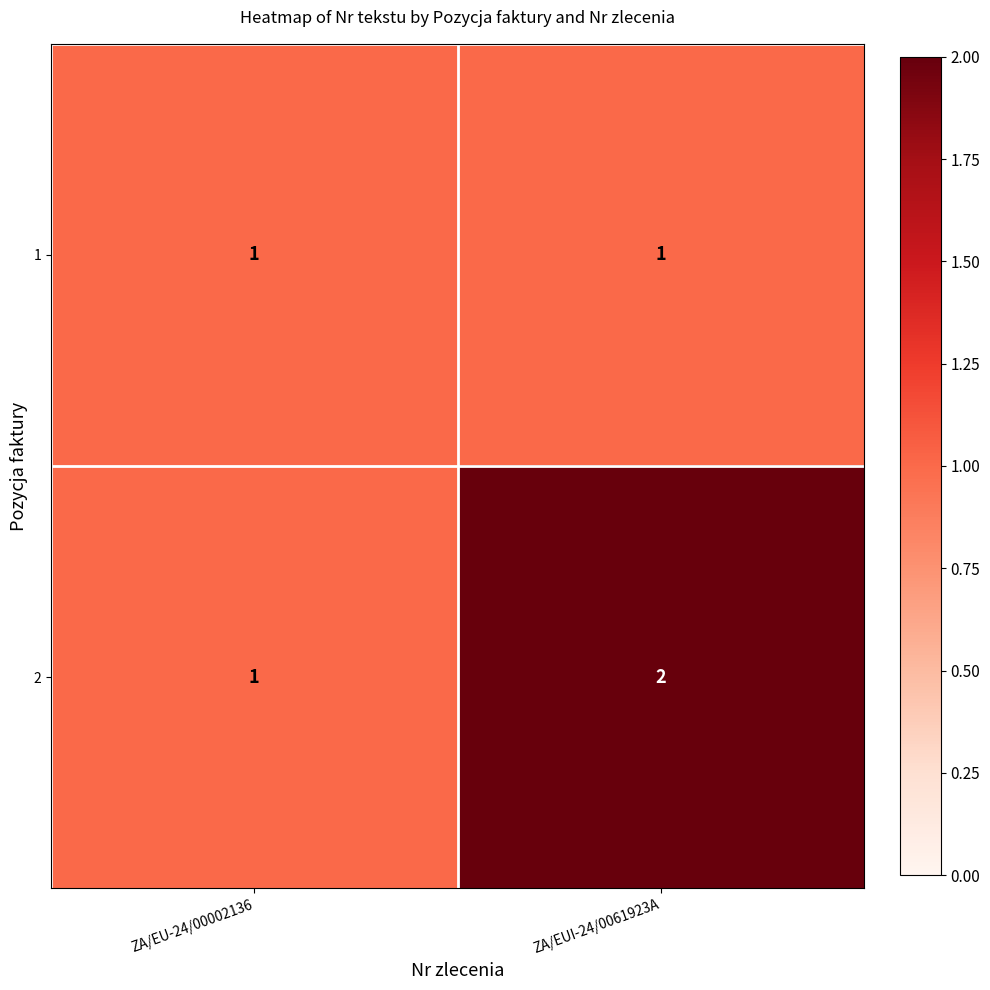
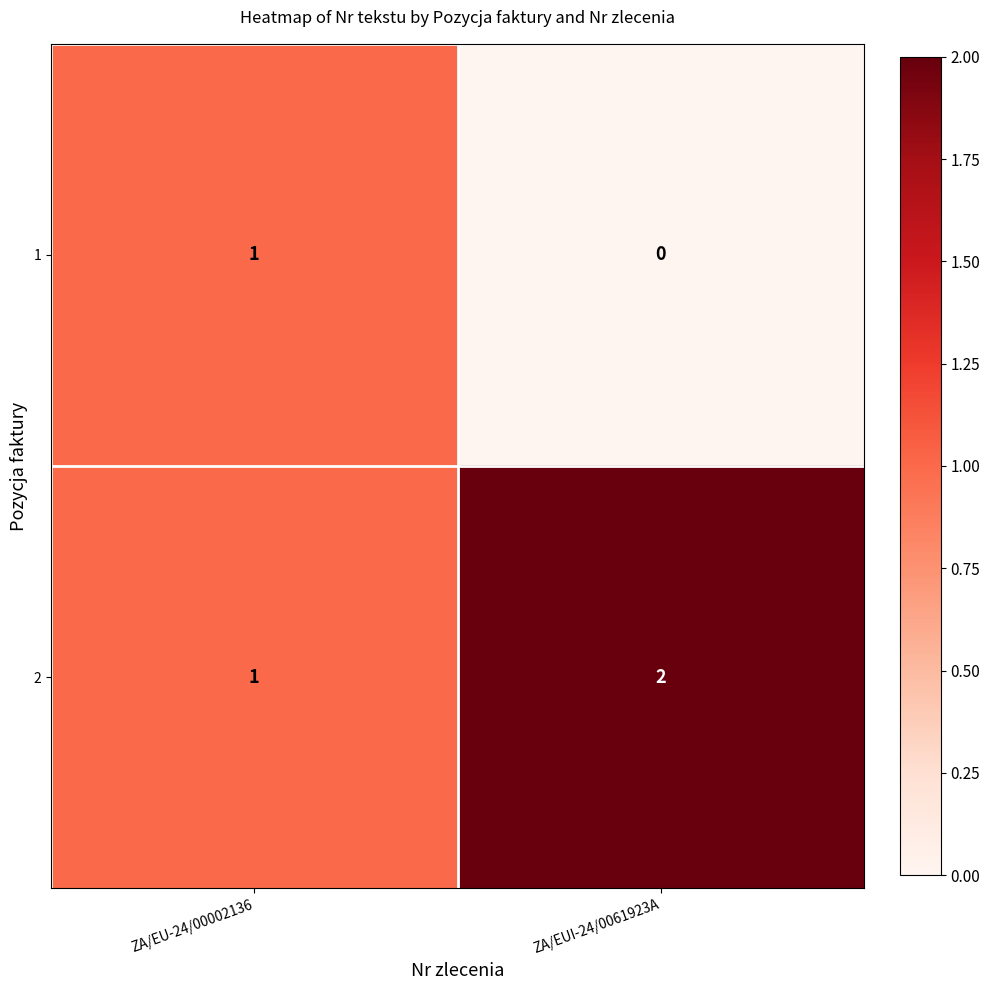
  {
    "1": {
      "ZA/EU-24/00002136": 1,
-     "ZA/EUI-24/0061923A": 1
+     "ZA/EUI-24/0061923A": 0
    },
    "2": {
      "ZA/EU-24/00002136": 1,
      "ZA/EUI-24/0061923A": 2
    }
  }
